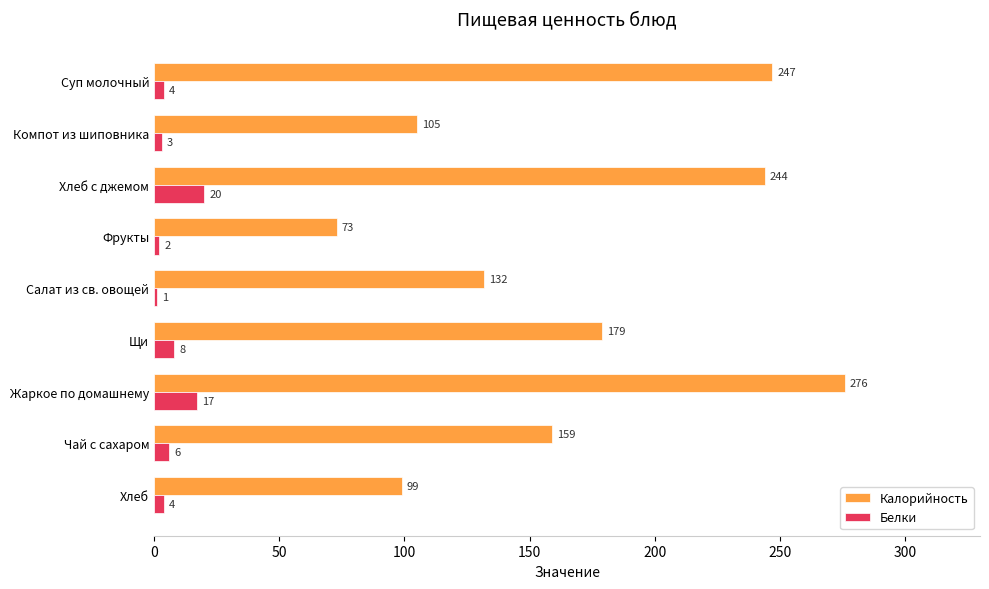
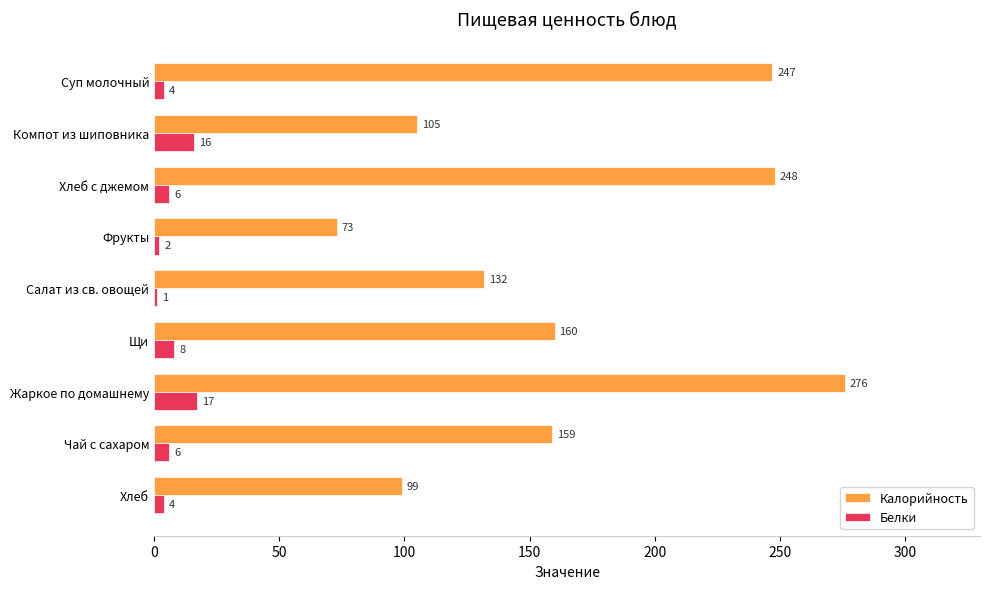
  {
    "Калорийность": {
      "Суп молочный": 247,
      "Компот из шиповника": 105,
-     "Хлеб с джемом": 244,
+     "Хлеб с джемом": 248,
      "Фрукты": 73,
      "Салат из св. овощей": 132,
-     "Щи": 179,
+     "Щи": 160,
      "Жаркое по домашнему": 276,
      "Чай с сахаром": 159,
      "Хлеб": 99
    },
    "Белки": {
      "Суп молочный": 4,
-     "Компот из шиповника": 3,
-     "Хлеб с джемом": 20,
+     "Компот из шиповника": 16,
+     "Хлеб с джемом": 6,
      "Фрукты": 2,
      "Салат из св. овощей": 1,
      "Щи": 8,
      "Жаркое по домашнему": 17,
      "Чай с сахаром": 6,
      "Хлеб": 4
    }
  }
